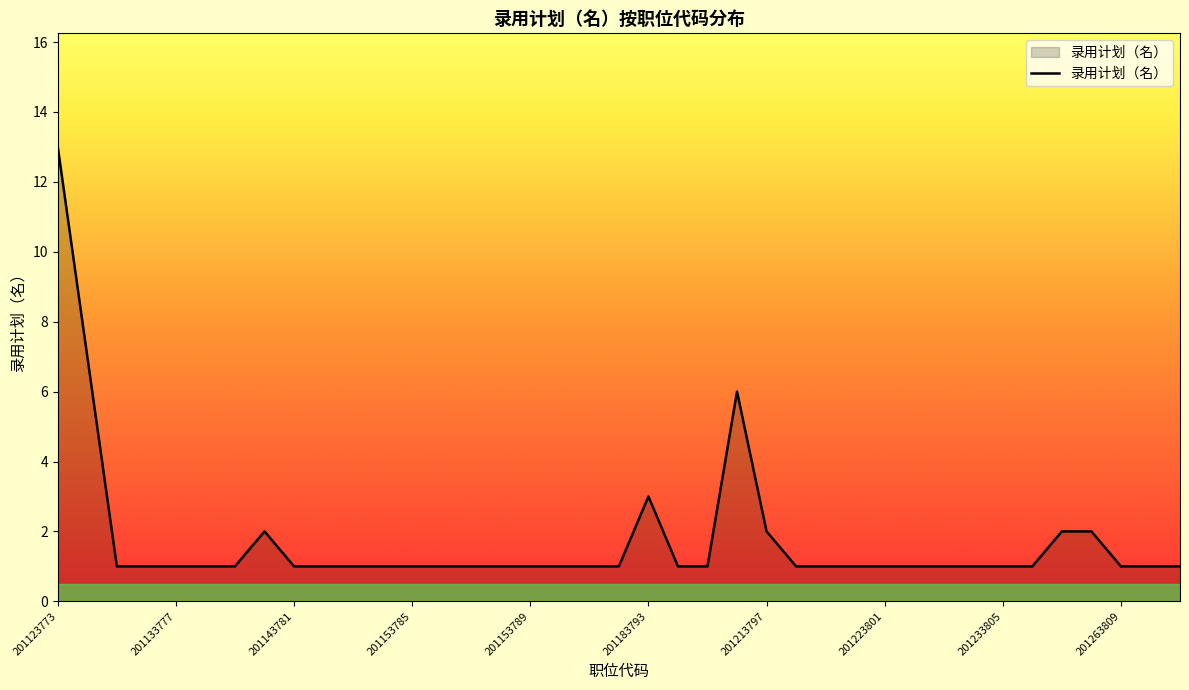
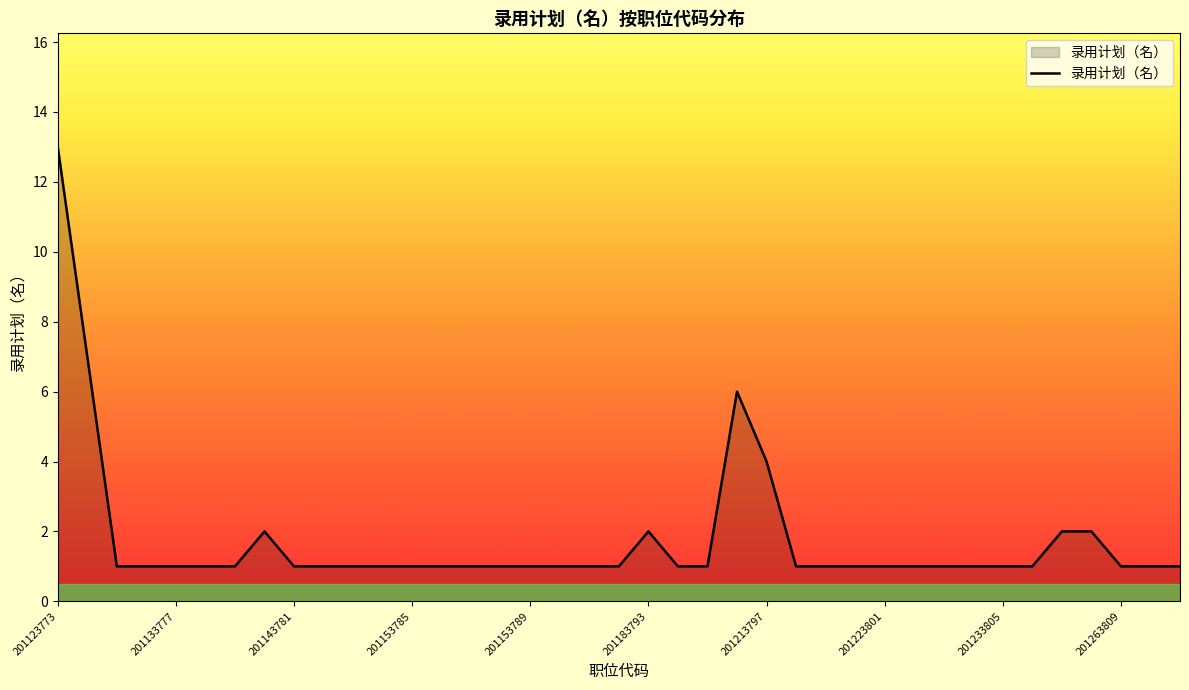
  {
    "201123773": 13,
    "201133777": 1,
    "201143781": 1,
    "201153785": 1,
    "201153789": 1,
-   "201183793": 3,
-   "201213797": 2,
+   "201183793": 2,
+   "201213797": 4,
    "201223801": 1,
    "201233805": 1,
    "201263809": 1
  }
